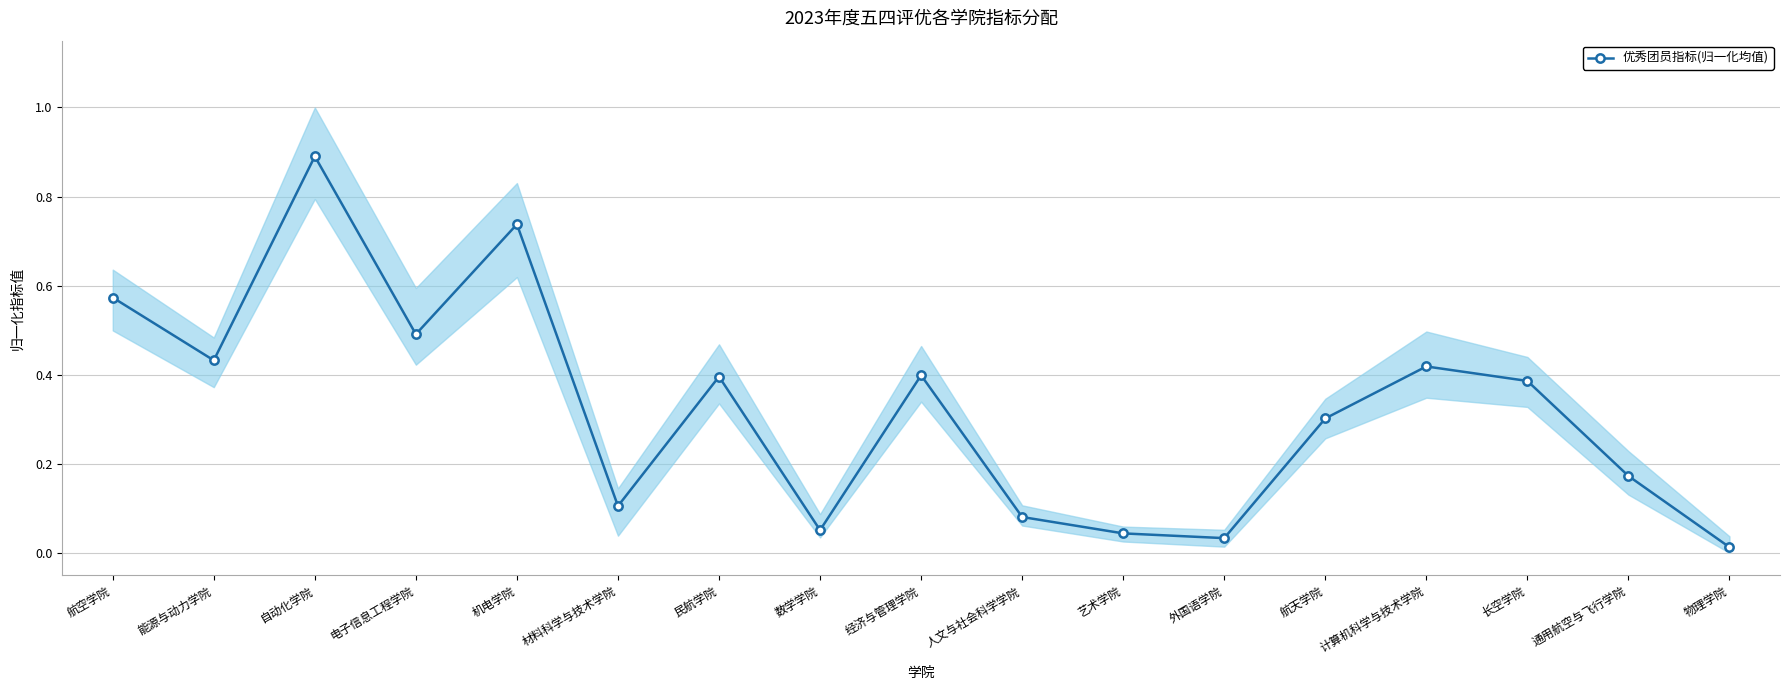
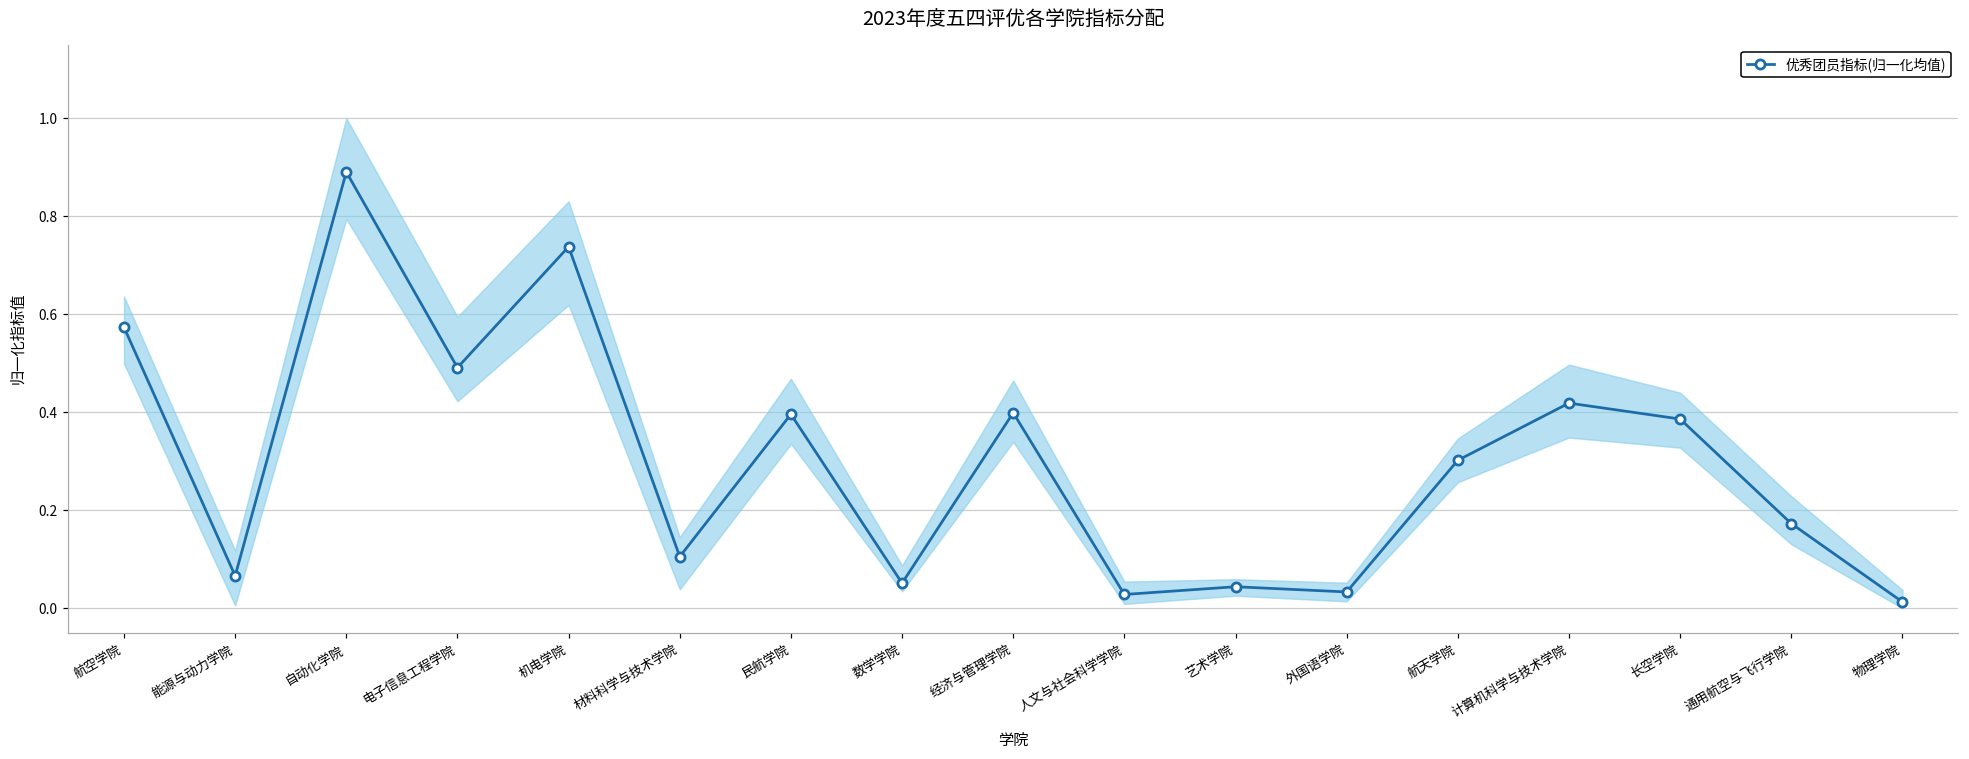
  {
    "优秀团员指标(归一化均值)": {
      "航空学院": 0.57,
-     "能源与动力学院": 0.43,
+     "能源与动力学院": 0.07,
      "自动化学院": 0.89,
      "电子信息工程学院": 0.49,
      "机电学院": 0.74,
      "材料科学与技术学院": 0.11,
      "民航学院": 0.40,
      "数学学院": 0.05,
      "经济与管理学院": 0.40,
-     "人文与社会科学学院": 0.08,
+     "人文与社会科学学院": 0.03,
      "艺术学院": 0.04,
      "外国语学院": 0.03,
      "航天学院": 0.30,
      "计算机科学与技术学院": 0.42,
      "长空学院": 0.39,
      "通用航空与飞行学院": 0.17,
      "物理学院": 0.01
    }
  }
